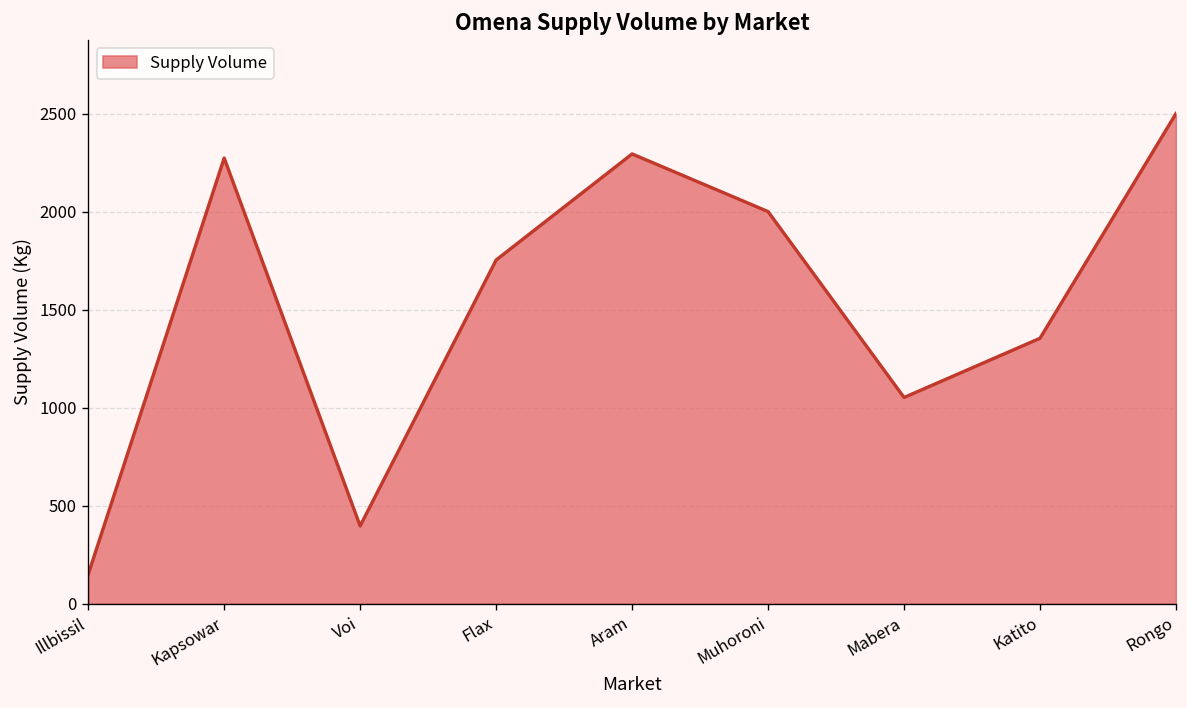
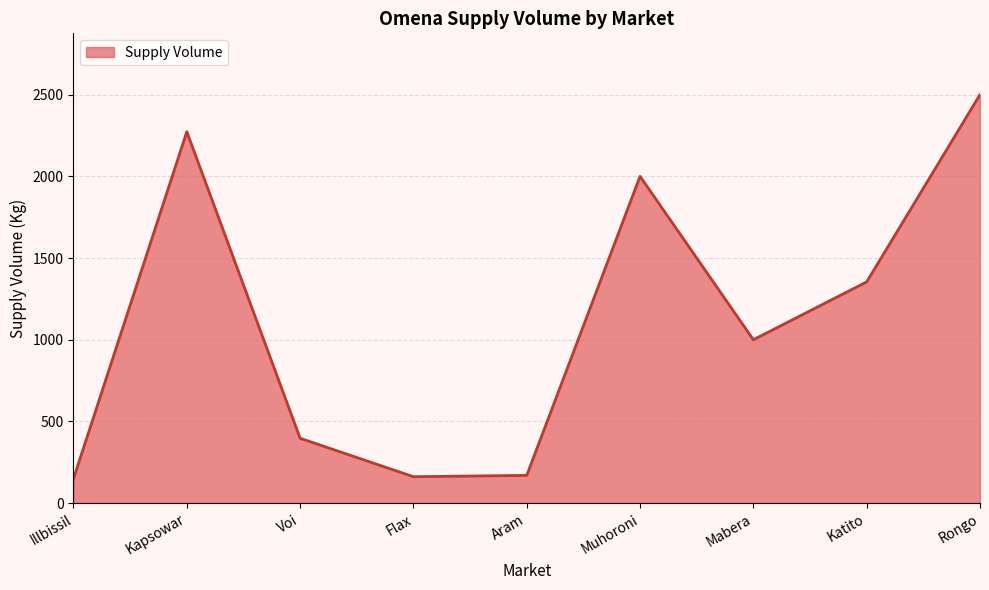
  {
    "Illbissil": 150,
    "Kapsowar": 2270,
    "Voi": 400,
-   "Flax": 1750,
-   "Aram": 2290,
+   "Flax": 160,
+   "Aram": 170,
    "Muhoroni": 2000,
-   "Mabera": 1050,
+   "Mabera": 1000,
    "Katito": 1350,
    "Rongo": 2500
  }
